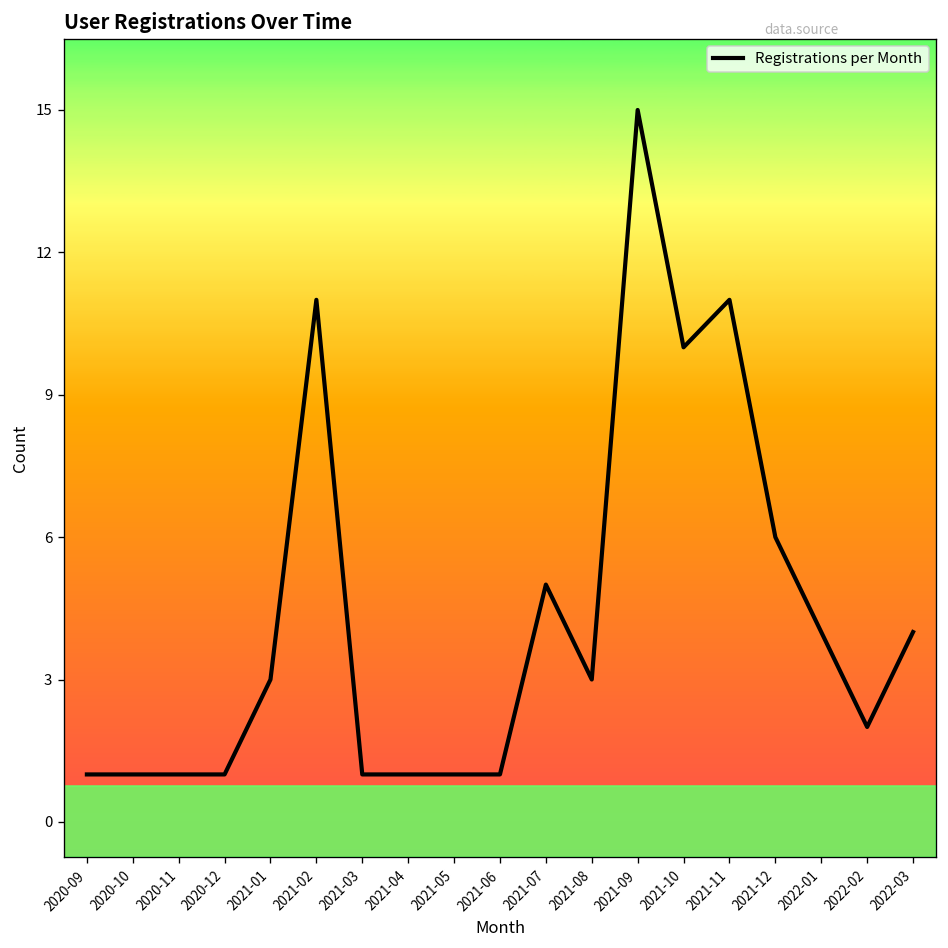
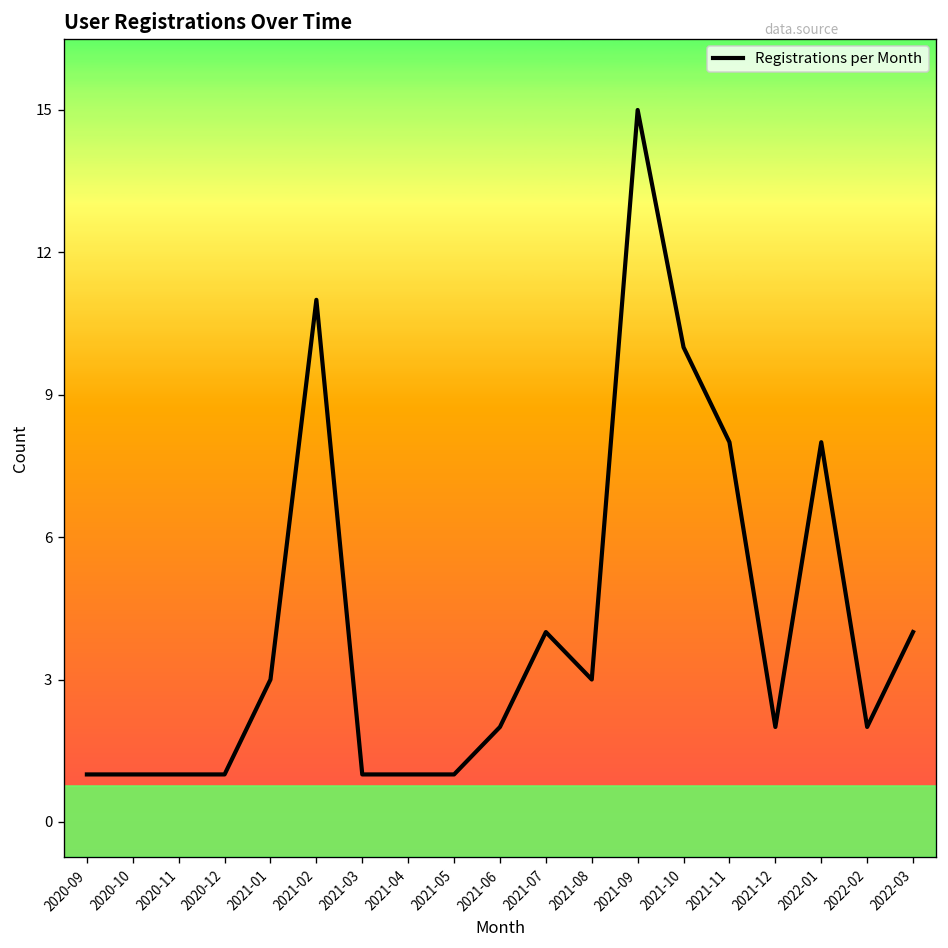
  {
    "2020-09": 1,
    "2020-10": 1,
    "2020-11": 1,
    "2020-12": 1,
    "2021-01": 3,
    "2021-02": 11,
    "2021-03": 1,
    "2021-04": 1,
    "2021-05": 1,
-   "2021-06": 1,
-   "2021-07": 5,
+   "2021-06": 2,
+   "2021-07": 4,
    "2021-08": 3,
    "2021-09": 15,
    "2021-10": 10,
-   "2021-11": 11,
-   "2021-12": 6,
-   "2022-01": 4,
+   "2021-11": 8,
+   "2021-12": 2,
+   "2022-01": 8,
    "2022-02": 2,
    "2022-03": 4
  }
